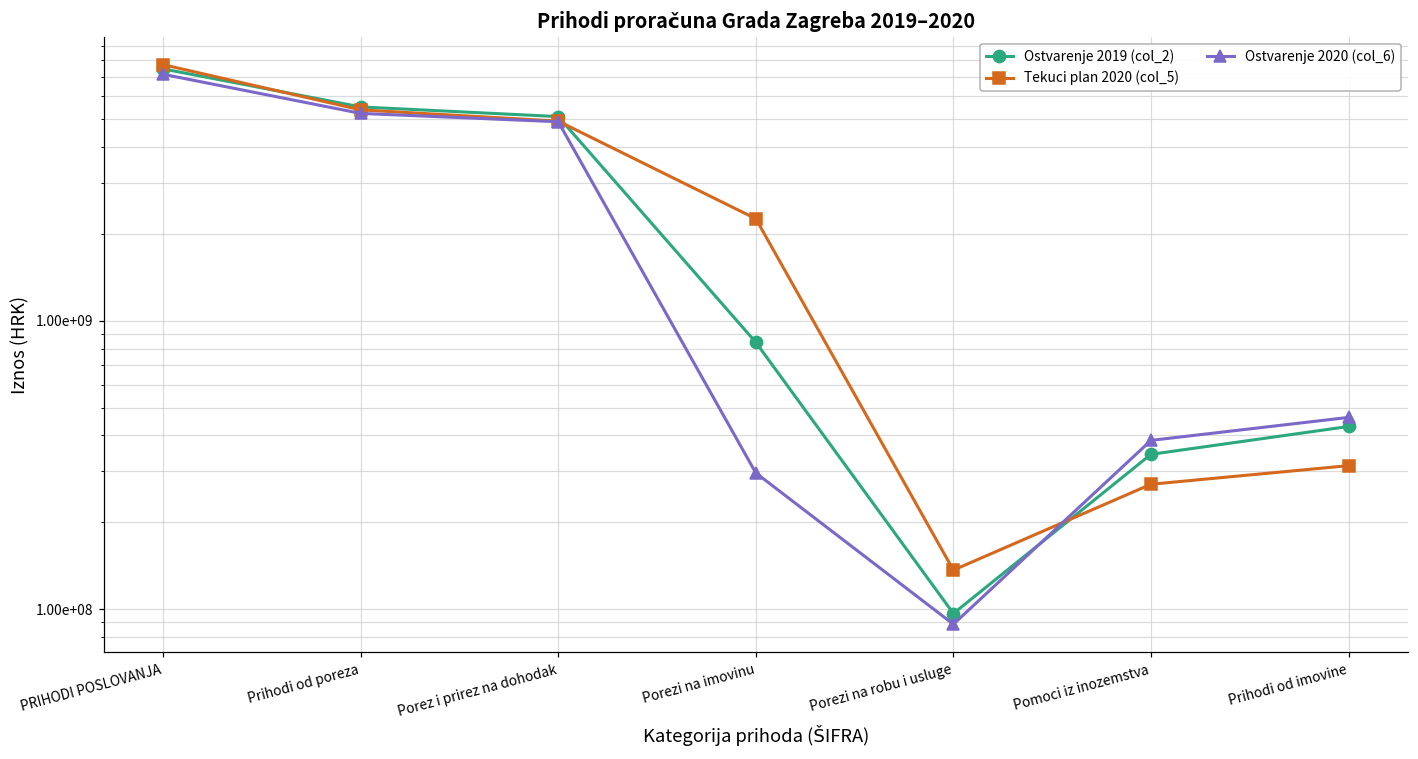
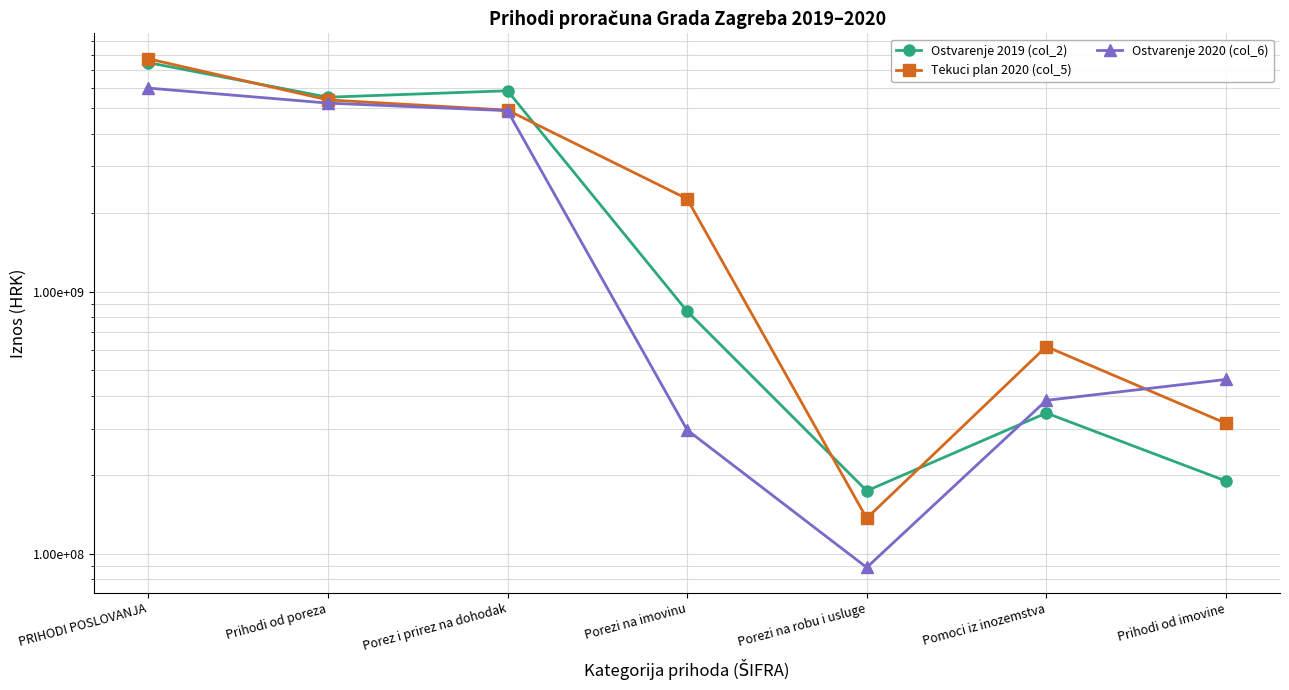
  {
    "Ostvarenje 2019 (col_2)": {
      "PRIHODI POSLOVANJA": 7500000000,
      "Prihodi od poreza": 5500000000,
-     "Porez i prirez na dohodak": 5100000000,
+     "Porez i prirez na dohodak": 5800000000,
      "Porezi na imovinu": 840000000,
-     "Porezi na robu i usluge": 97000000,
+     "Porezi na robu i usluge": 170000000,
      "Pomoci iz inozemstva": 340000000,
-     "Prihodi od imovine": 430000000
+     "Prihodi od imovine": 190000000
    },
    "Tekuci plan 2020 (col_5)": {
      "PRIHODI POSLOVANJA": 7700000000,
      "Prihodi od poreza": 5400000000,
      "Porezi na imovinu": 2300000000,
      "Porezi na robu i usluge": 140000000,
-     "Pomoci iz inozemstva": 270000000,
+     "Pomoci iz inozemstva": 620000000,
      "Prihodi od imovine": 310000000
    },
    "Ostvarenje 2020 (col_6)": {
-     "PRIHODI POSLOVANJA": 7200000000,
+     "PRIHODI POSLOVANJA": 6000000000,
      "Prihodi od poreza": 5200000000,
      "Porezi na imovinu": 300000000,
      "Porezi na robu i usluge": 89000000,
      "Pomoci iz inozemstva": 380000000,
      "Prihodi od imovine": 460000000
    }
  }
